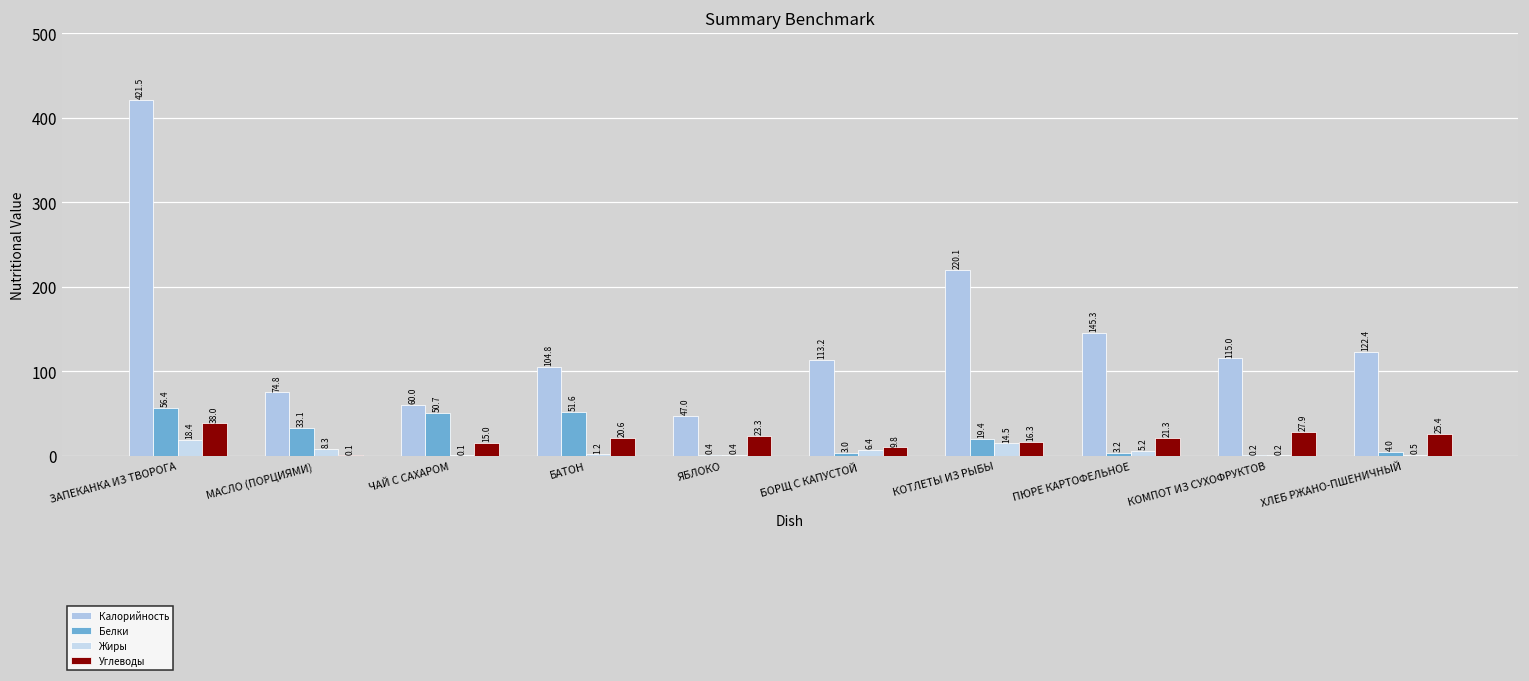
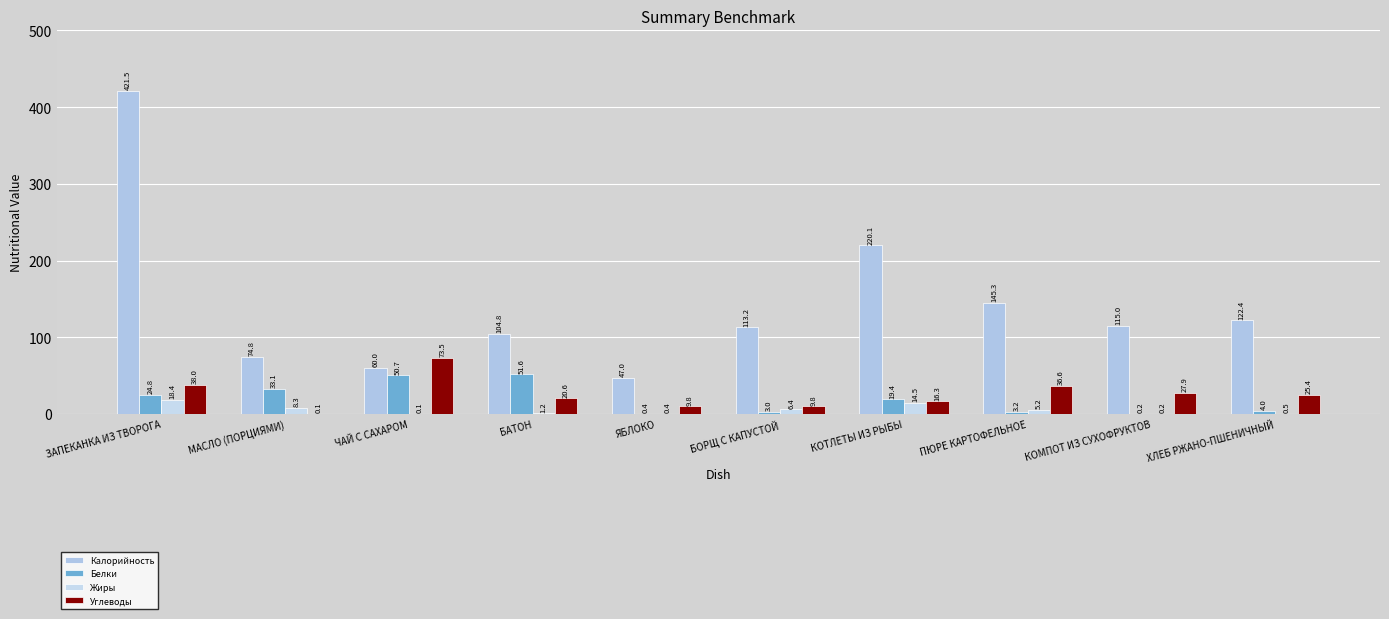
  {
    "Белки": {
-     "ЗАПЕКАНКА ИЗ ТВОРОГА": 56.4,
+     "ЗАПЕКАНКА ИЗ ТВОРОГА": 24.8,
      "МАСЛО (ПОРЦИЯМИ)": 33.1,
      "ЧАЙ С САХАРОМ": 50.7,
      "БАТОН": 51.6,
      "ЯБЛОКО": 0.4,
      "БОРЩ С КАПУСТОЙ": 3.0,
      "КОТЛЕТЫ ИЗ РЫБЫ": 19.4,
      "ПЮРЕ КАРТОФЕЛЬНОЕ": 3.2,
      "КОМПОТ ИЗ СУХОФРУКТОВ": 0.2,
      "ХЛЕБ РЖАНО-ПШЕНИЧНЫЙ": 4.0
    },
    "Углеводы": {
      "ЗАПЕКАНКА ИЗ ТВОРОГА": 38.0,
      "МАСЛО (ПОРЦИЯМИ)": 0.1,
-     "ЧАЙ С САХАРОМ": 15.0,
+     "ЧАЙ С САХАРОМ": 73.5,
      "БАТОН": 20.6,
-     "ЯБЛОКО": 23.3,
+     "ЯБЛОКО": 9.8,
      "БОРЩ С КАПУСТОЙ": 9.8,
      "КОТЛЕТЫ ИЗ РЫБЫ": 16.3,
-     "ПЮРЕ КАРТОФЕЛЬНОЕ": 21.3,
+     "ПЮРЕ КАРТОФЕЛЬНОЕ": 36.6,
      "КОМПОТ ИЗ СУХОФРУКТОВ": 27.9,
      "ХЛЕБ РЖАНО-ПШЕНИЧНЫЙ": 25.4
    }
  }
